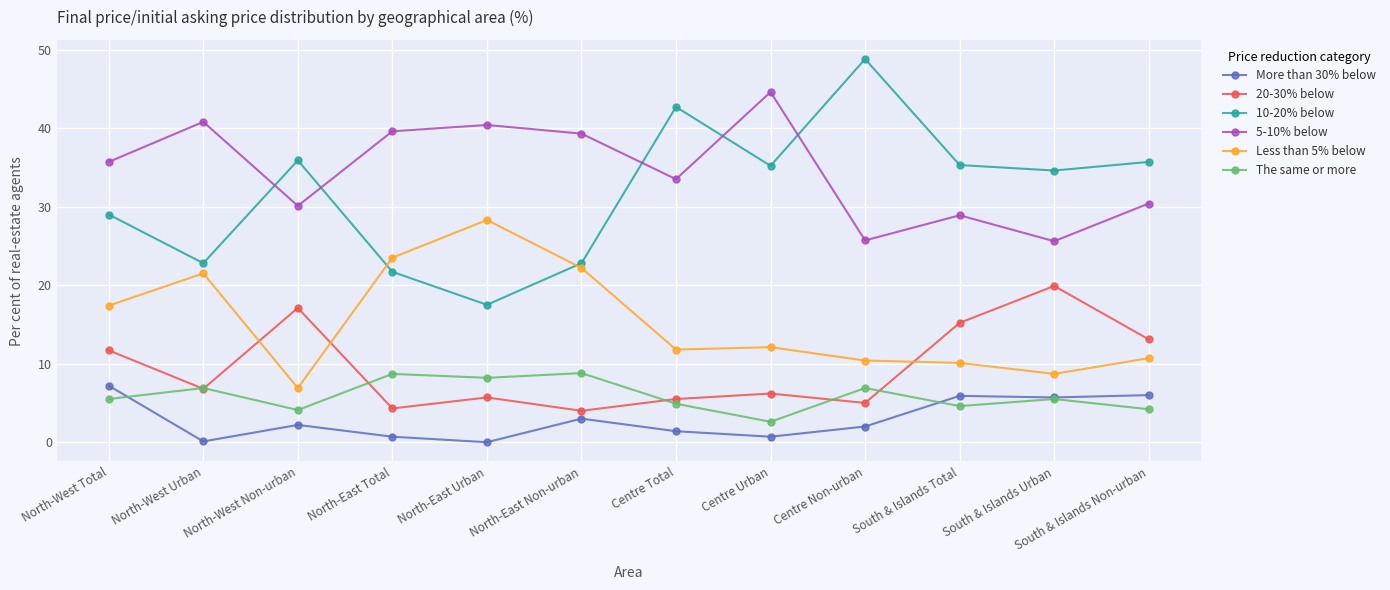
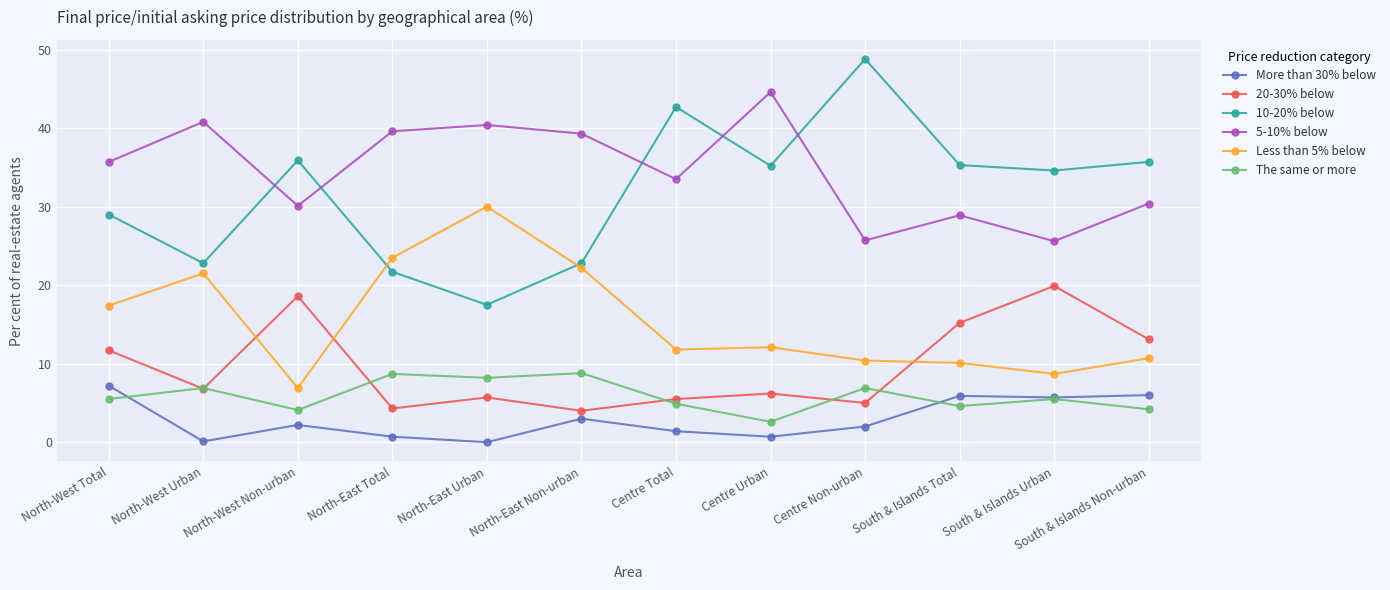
  {
    "More than 30% below": {
      "North-West Total": 7,
      "North-West Urban": 0,
      "North-West Non-urban": 2,
      "North-East Total": 1,
      "North-East Urban": 0,
      "North-East Non-urban": 3,
      "Centre Total": 1,
      "Centre Urban": 1,
      "Centre Non-urban": 2,
      "South & Islands Total": 6,
      "South & Islands Non-urban": 6
    },
    "20-30% below": {
      "North-West Total": 12,
-     "North-West Non-urban": 17,
+     "North-West Non-urban": 19,
      "North-East Total": 4,
      "North-East Urban": 6,
      "North-East Non-urban": 4,
      "Centre Total": 6,
      "Centre Urban": 6,
      "Centre Non-urban": 5,
      "South & Islands Total": 15,
      "South & Islands Urban": 20,
      "South & Islands Non-urban": 13
    },
    "10-20% below": {
      "North-West Total": 29,
      "North-West Urban": 23,
      "North-West Non-urban": 36,
      "North-East Total": 22,
      "North-East Urban": 18,
      "North-East Non-urban": 23,
      "Centre Total": 43,
      "Centre Urban": 35,
      "Centre Non-urban": 49,
      "South & Islands Total": 35,
      "South & Islands Urban": 35,
      "South & Islands Non-urban": 36
    },
    "5-10% below": {
      "North-West Total": 36,
      "North-West Urban": 41,
      "North-West Non-urban": 30,
      "North-East Total": 40,
      "North-East Urban": 40,
      "North-East Non-urban": 39,
      "Centre Total": 34,
      "Centre Urban": 45,
      "Centre Non-urban": 26,
      "South & Islands Total": 29,
      "South & Islands Urban": 26,
      "South & Islands Non-urban": 30
    },
    "Less than 5% below": {
      "North-West Total": 17,
      "North-West Urban": 22,
      "North-West Non-urban": 7,
      "North-East Total": 24,
-     "North-East Urban": 28,
+     "North-East Urban": 30,
      "North-East Non-urban": 22,
      "Centre Total": 12,
      "Centre Urban": 12,
      "Centre Non-urban": 10,
      "South & Islands Total": 10,
      "South & Islands Urban": 9,
      "South & Islands Non-urban": 11
    },
    "The same or more": {
      "North-West Total": 6,
      "North-West Non-urban": 4,
      "North-East Total": 9,
      "North-East Urban": 8,
      "North-East Non-urban": 9,
      "Centre Total": 5,
      "Centre Urban": 3,
      "Centre Non-urban": 7,
      "South & Islands Total": 5,
      "South & Islands Non-urban": 4
    }
  }
